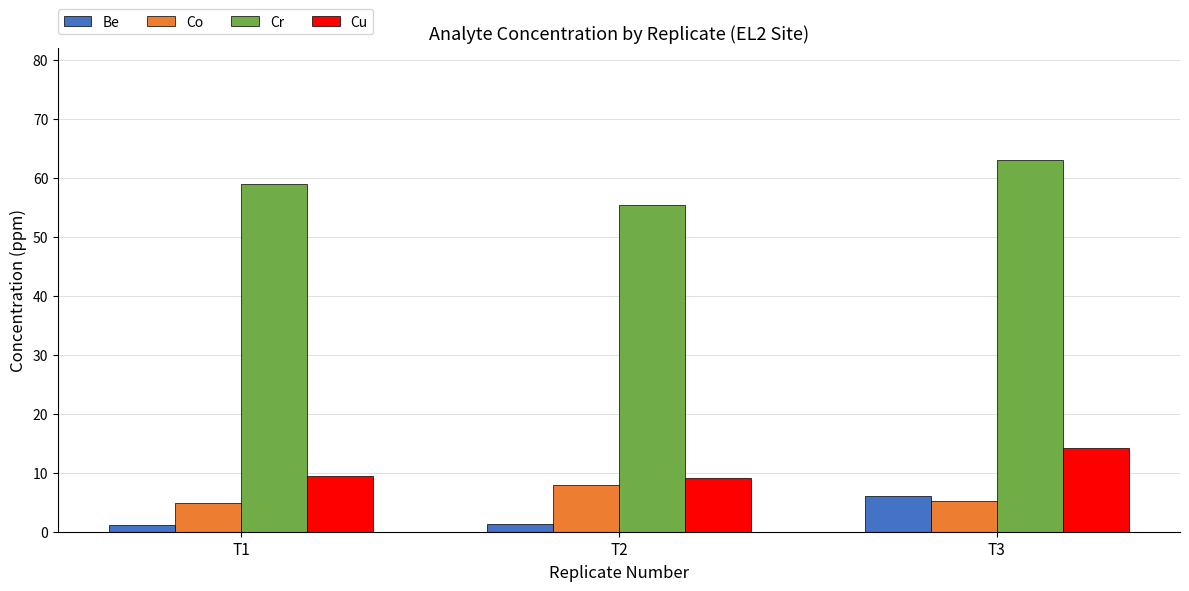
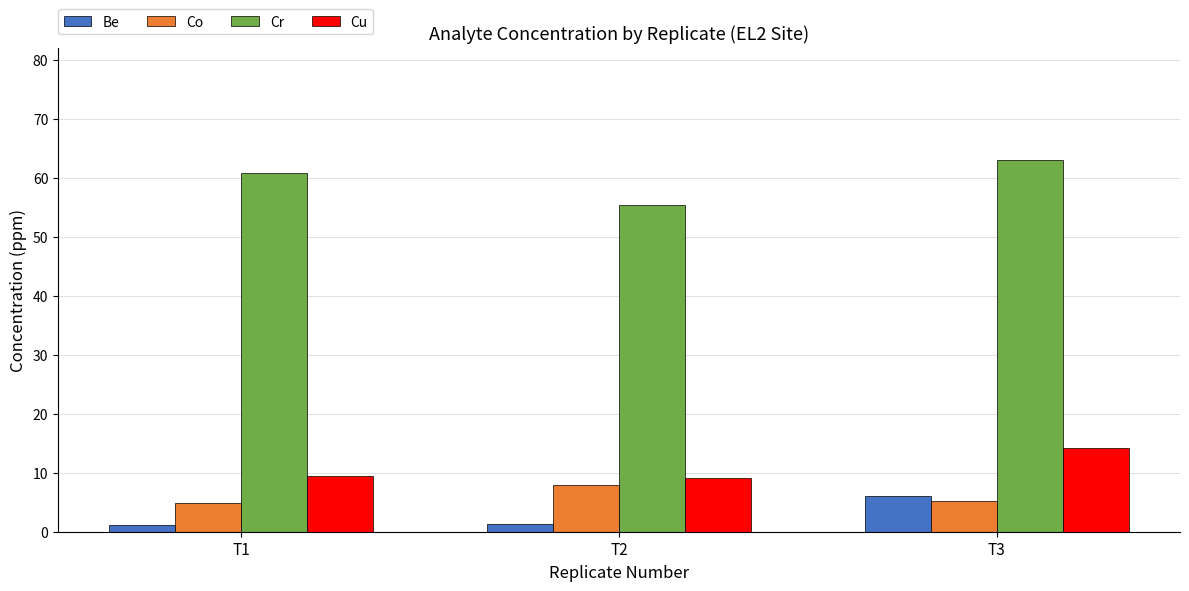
  {
    "Be": {
      "T1": 1,
      "T2": 1,
      "T3": 6
    },
    "Co": {
      "T1": 5,
      "T2": 8,
      "T3": 5
    },
    "Cr": {
-     "T1": 59,
+     "T1": 61,
      "T2": 56,
      "T3": 63
    },
    "Cu": {
      "T1": 9,
      "T2": 9,
      "T3": 14
    }
  }
